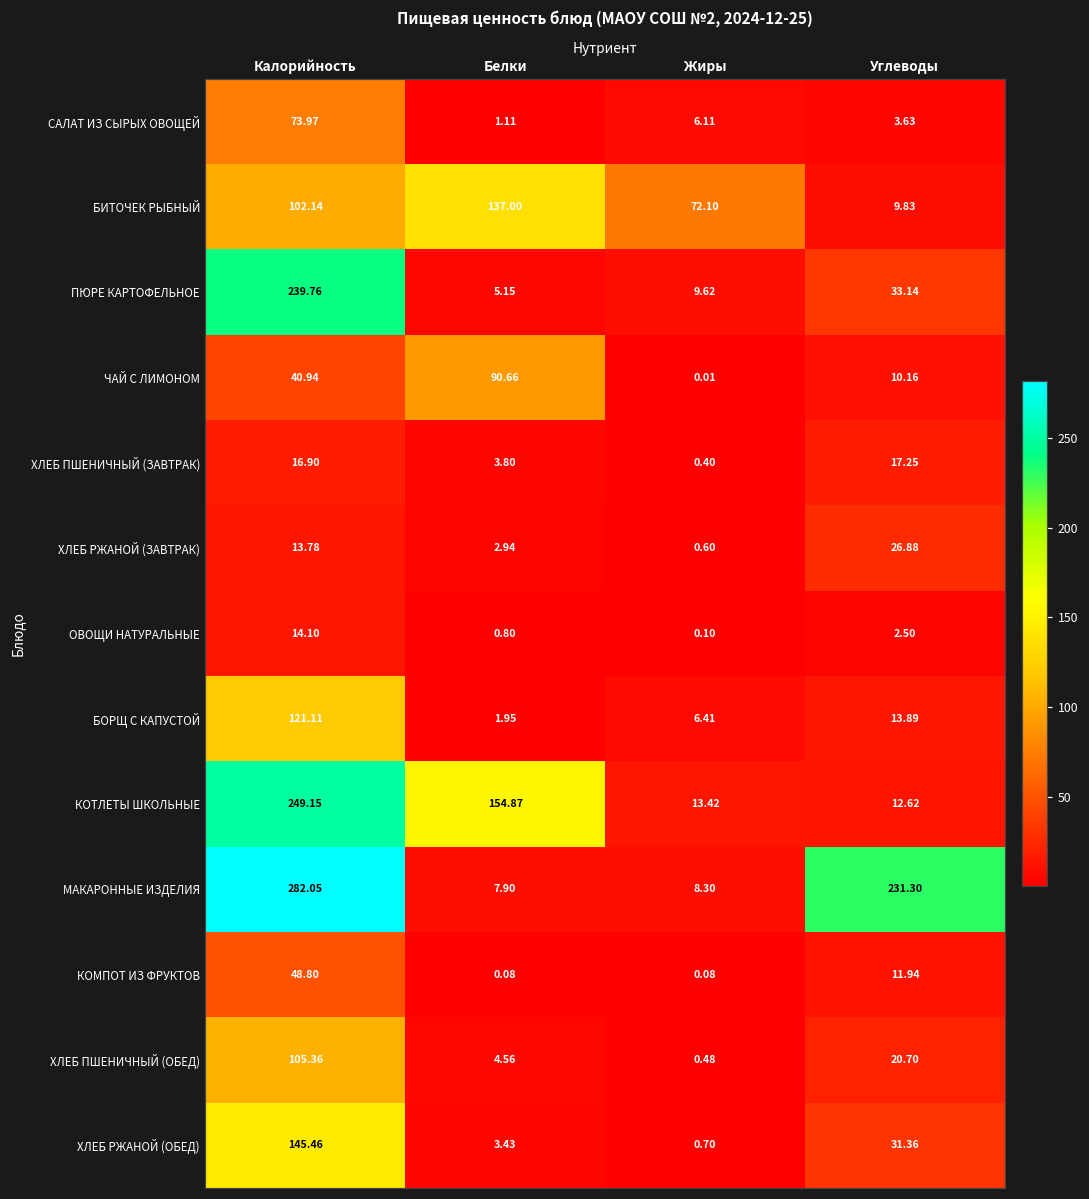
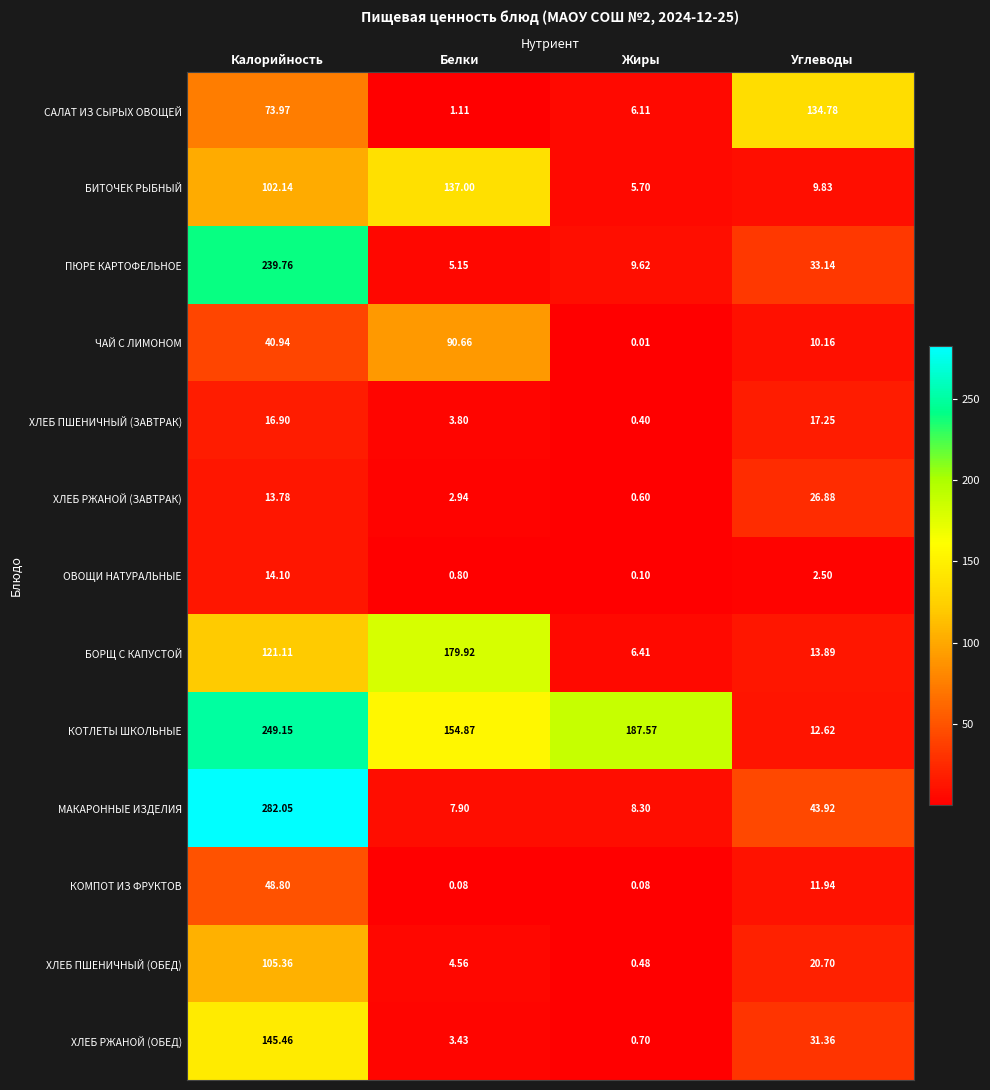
  {
    "САЛАТ ИЗ СЫРЫХ ОВОЩЕЙ": {
      "Калорийность": 73.97,
      "Белки": 1.11,
      "Жиры": 6.11,
-     "Углеводы": 3.63
+     "Углеводы": 134.78
    },
    "БИТОЧЕК РЫБНЫЙ": {
      "Калорийность": 102.14,
      "Белки": 137.00,
-     "Жиры": 72.10,
+     "Жиры": 5.70,
      "Углеводы": 9.83
    },
    "ПЮРЕ КАРТОФЕЛЬНОЕ": {
      "Калорийность": 239.76,
      "Белки": 5.15,
      "Жиры": 9.62,
      "Углеводы": 33.14
    },
    "ЧАЙ С ЛИМОНОМ": {
      "Калорийность": 40.94,
      "Белки": 90.66,
      "Жиры": 0.01,
      "Углеводы": 10.16
    },
    "ХЛЕБ ПШЕНИЧНЫЙ (ЗАВТРАК)": {
      "Калорийность": 16.90,
      "Белки": 3.80,
      "Жиры": 0.40,
      "Углеводы": 17.25
    },
    "ХЛЕБ РЖАНОЙ (ЗАВТРАК)": {
      "Калорийность": 13.78,
      "Белки": 2.94,
      "Жиры": 0.60,
      "Углеводы": 26.88
    },
    "ОВОЩИ НАТУРАЛЬНЫЕ": {
      "Калорийность": 14.10,
      "Белки": 0.80,
      "Жиры": 0.10,
      "Углеводы": 2.50
    },
    "БОРЩ С КАПУСТОЙ": {
      "Калорийность": 121.11,
-     "Белки": 1.95,
+     "Белки": 179.92,
      "Жиры": 6.41,
      "Углеводы": 13.89
    },
    "КОТЛЕТЫ ШКОЛЬНЫЕ": {
      "Калорийность": 249.15,
      "Белки": 154.87,
-     "Жиры": 13.42,
+     "Жиры": 187.57,
      "Углеводы": 12.62
    },
    "МАКАРОННЫЕ ИЗДЕЛИЯ": {
      "Калорийность": 282.05,
      "Белки": 7.90,
      "Жиры": 8.30,
-     "Углеводы": 231.30
+     "Углеводы": 43.92
    },
    "КОМПОТ ИЗ ФРУКТОВ": {
      "Калорийность": 48.80,
      "Белки": 0.08,
      "Жиры": 0.08,
      "Углеводы": 11.94
    },
    "ХЛЕБ ПШЕНИЧНЫЙ (ОБЕД)": {
      "Калорийность": 105.36,
      "Белки": 4.56,
      "Жиры": 0.48,
      "Углеводы": 20.70
    },
    "ХЛЕБ РЖАНОЙ (ОБЕД)": {
      "Калорийность": 145.46,
      "Белки": 3.43,
      "Жиры": 0.70,
      "Углеводы": 31.36
    }
  }
